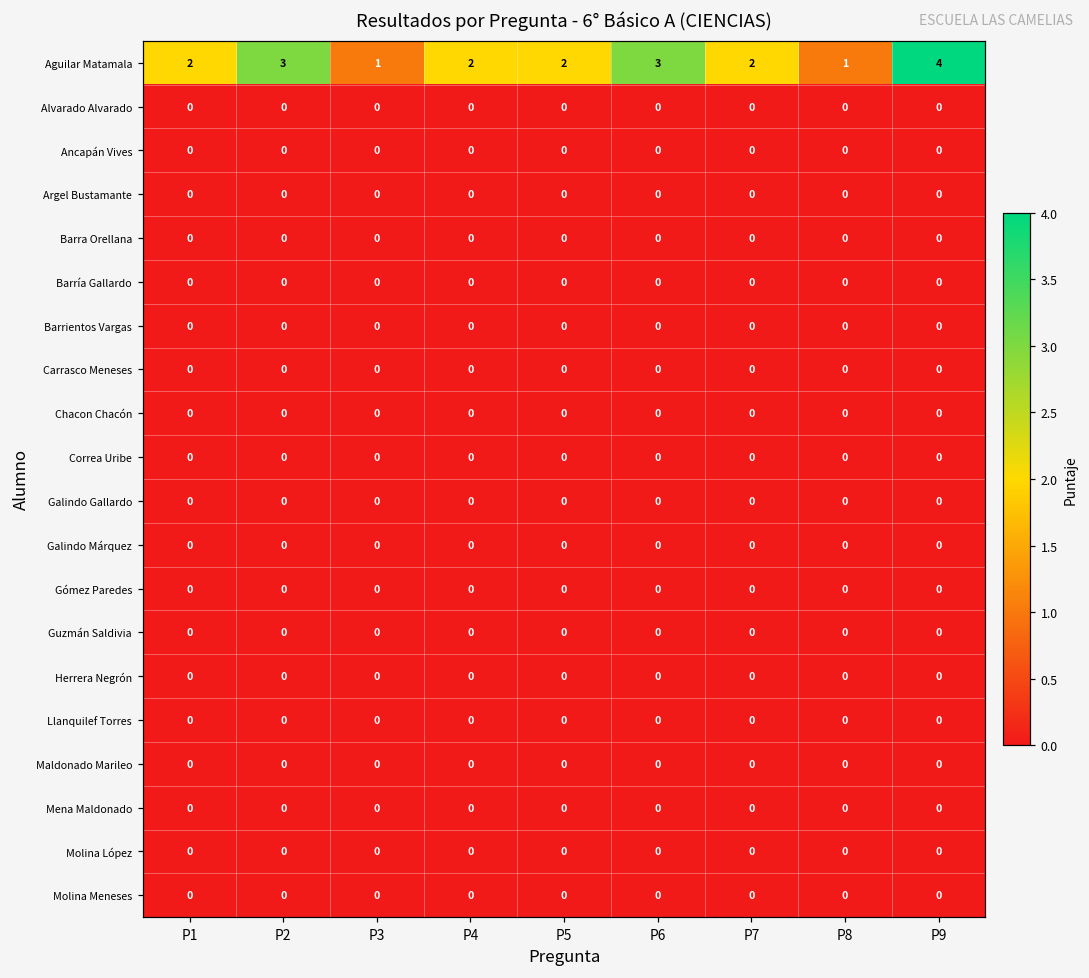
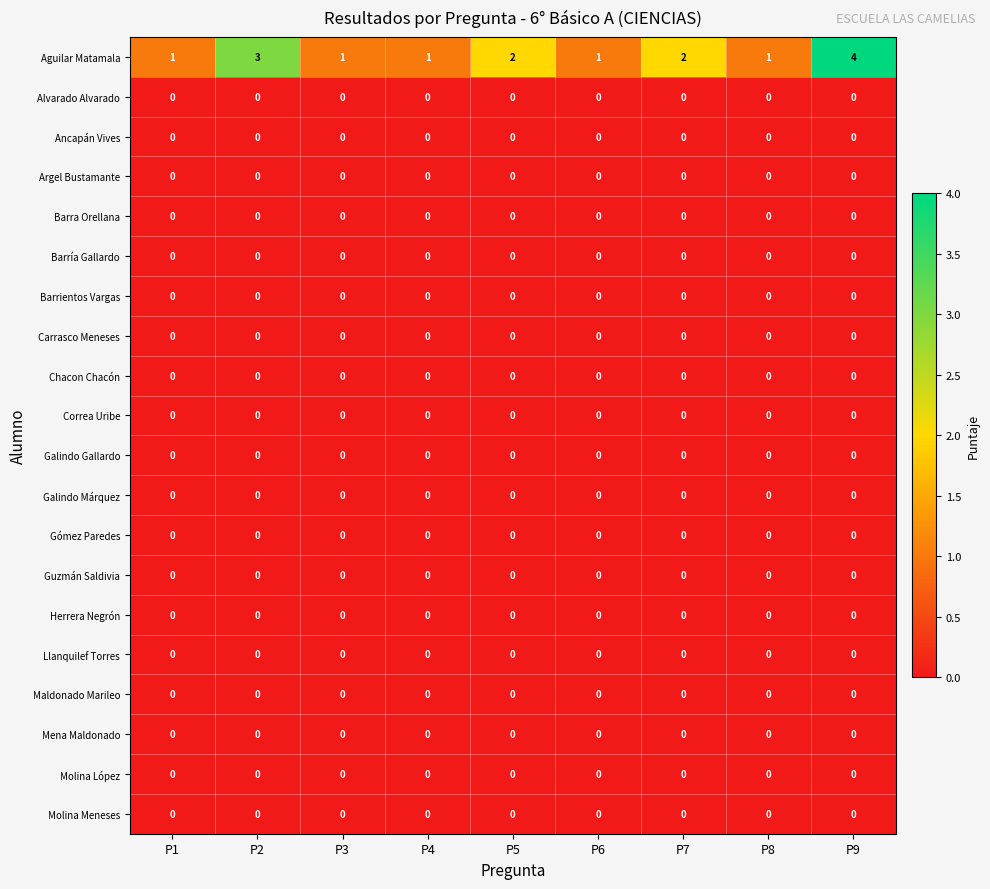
  {
    "Aguilar Matamala": {
-     "P1": 2,
+     "P1": 1,
      "P2": 3,
      "P3": 1,
-     "P4": 2,
+     "P4": 1,
      "P5": 2,
-     "P6": 3,
+     "P6": 1,
      "P7": 2,
      "P8": 1,
      "P9": 4
    },
    "Alvarado Alvarado": {
      "P1": 0,
      "P2": 0,
      "P3": 0,
      "P4": 0,
      "P5": 0,
      "P6": 0,
      "P7": 0,
      "P8": 0,
      "P9": 0
    },
    "Ancapán Vives": {
      "P1": 0,
      "P2": 0,
      "P3": 0,
      "P4": 0,
      "P5": 0,
      "P6": 0,
      "P7": 0,
      "P8": 0,
      "P9": 0
    },
    "Argel Bustamante": {
      "P1": 0,
      "P2": 0,
      "P3": 0,
      "P4": 0,
      "P5": 0,
      "P6": 0,
      "P7": 0,
      "P8": 0,
      "P9": 0
    },
    "Barra Orellana": {
      "P1": 0,
      "P2": 0,
      "P3": 0,
      "P4": 0,
      "P5": 0,
      "P6": 0,
      "P7": 0,
      "P8": 0,
      "P9": 0
    },
    "Barría Gallardo": {
      "P1": 0,
      "P2": 0,
      "P3": 0,
      "P4": 0,
      "P5": 0,
      "P6": 0,
      "P7": 0,
      "P8": 0,
      "P9": 0
    },
    "Barrientos Vargas": {
      "P1": 0,
      "P2": 0,
      "P3": 0,
      "P4": 0,
      "P5": 0,
      "P6": 0,
      "P7": 0,
      "P8": 0,
      "P9": 0
    },
    "Carrasco Meneses": {
      "P1": 0,
      "P2": 0,
      "P3": 0,
      "P4": 0,
      "P5": 0,
      "P6": 0,
      "P7": 0,
      "P8": 0,
      "P9": 0
    },
    "Chacon Chacón": {
      "P1": 0,
      "P2": 0,
      "P3": 0,
      "P4": 0,
      "P5": 0,
      "P6": 0,
      "P7": 0,
      "P8": 0,
      "P9": 0
    },
    "Correa Uribe": {
      "P1": 0,
      "P2": 0,
      "P3": 0,
      "P4": 0,
      "P5": 0,
      "P6": 0,
      "P7": 0,
      "P8": 0,
      "P9": 0
    },
    "Galindo Gallardo": {
      "P1": 0,
      "P2": 0,
      "P3": 0,
      "P4": 0,
      "P5": 0,
      "P6": 0,
      "P7": 0,
      "P8": 0,
      "P9": 0
    },
    "Galindo Márquez": {
      "P1": 0,
      "P2": 0,
      "P3": 0,
      "P4": 0,
      "P5": 0,
      "P6": 0,
      "P7": 0,
      "P8": 0,
      "P9": 0
    },
    "Gómez Paredes": {
      "P1": 0,
      "P2": 0,
      "P3": 0,
      "P4": 0,
      "P5": 0,
      "P6": 0,
      "P7": 0,
      "P8": 0,
      "P9": 0
    },
    "Guzmán Saldivia": {
      "P1": 0,
      "P2": 0,
      "P3": 0,
      "P4": 0,
      "P5": 0,
      "P6": 0,
      "P7": 0,
      "P8": 0,
      "P9": 0
    },
    "Herrera Negrón": {
      "P1": 0,
      "P2": 0,
      "P3": 0,
      "P4": 0,
      "P5": 0,
      "P6": 0,
      "P7": 0,
      "P8": 0,
      "P9": 0
    },
    "Llanquilef Torres": {
      "P1": 0,
      "P2": 0,
      "P3": 0,
      "P4": 0,
      "P5": 0,
      "P6": 0,
      "P7": 0,
      "P8": 0,
      "P9": 0
    },
    "Maldonado Marileo": {
      "P1": 0,
      "P2": 0,
      "P3": 0,
      "P4": 0,
      "P5": 0,
      "P6": 0,
      "P7": 0,
      "P8": 0,
      "P9": 0
    },
    "Mena Maldonado": {
      "P1": 0,
      "P2": 0,
      "P3": 0,
      "P4": 0,
      "P5": 0,
      "P6": 0,
      "P7": 0,
      "P8": 0,
      "P9": 0
    },
    "Molina López": {
      "P1": 0,
      "P2": 0,
      "P3": 0,
      "P4": 0,
      "P5": 0,
      "P6": 0,
      "P7": 0,
      "P8": 0,
      "P9": 0
    },
    "Molina Meneses": {
      "P1": 0,
      "P2": 0,
      "P3": 0,
      "P4": 0,
      "P5": 0,
      "P6": 0,
      "P7": 0,
      "P8": 0,
      "P9": 0
    }
  }
